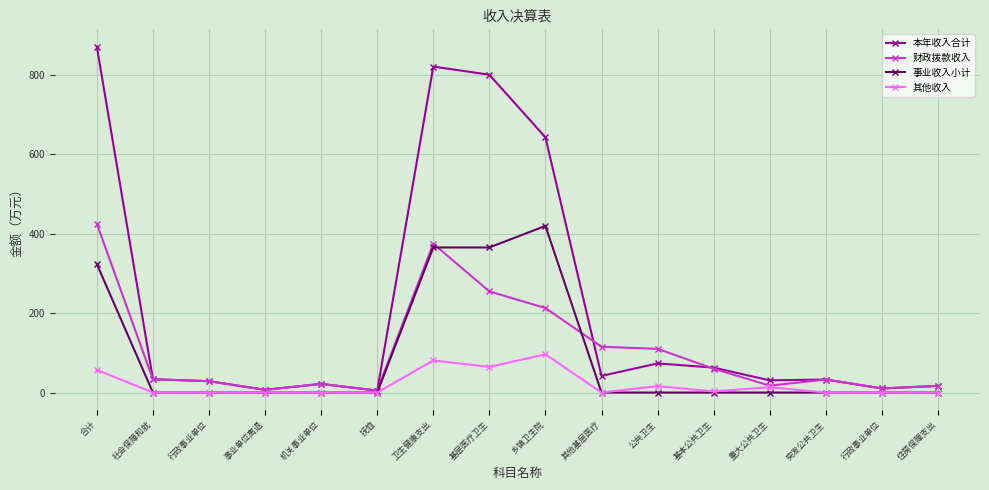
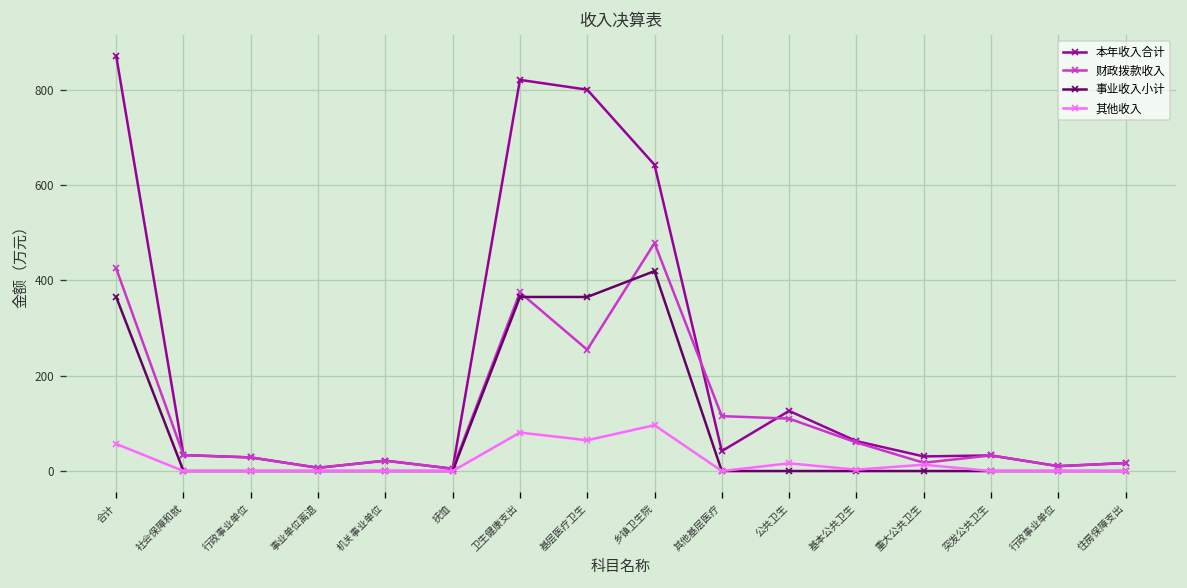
  {
    "本年收入合计": {
      "合计": 870,
      "卫生健康支出": 820,
      "基层医疗卫生": 800,
      "乡镇卫生院": 640,
      "其他基层医疗": 40,
-     "公共卫生": 70,
+     "公共卫生": 130,
      "重大公共卫生": 30
    },
    "财政拨款收入": {
      "合计": 420,
      "卫生健康支出": 370,
      "基层医疗卫生": 250,
-     "乡镇卫生院": 210,
+     "乡镇卫生院": 480,
      "其他基层医疗": 120,
      "公共卫生": 110
    },
    "事业收入小计": {
-     "合计": 320,
+     "合计": 370,
      "卫生健康支出": 370,
      "基层医疗卫生": 370,
      "乡镇卫生院": 420,
      "公共卫生": 0,
      "重大公共卫生": 0
    },
    "其他收入": {
      "合计": 60,
      "卫生健康支出": 80,
      "基层医疗卫生": 60,
      "乡镇卫生院": 100,
      "公共卫生": 20
    }
  }
